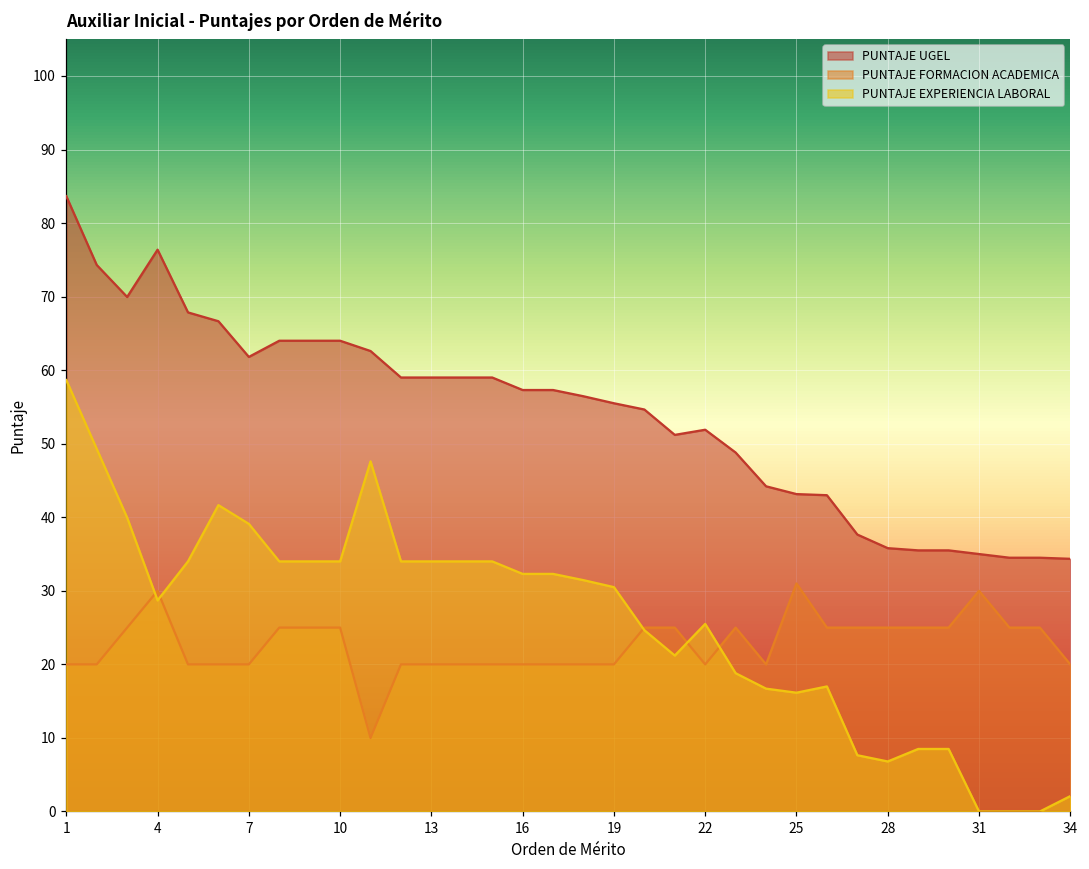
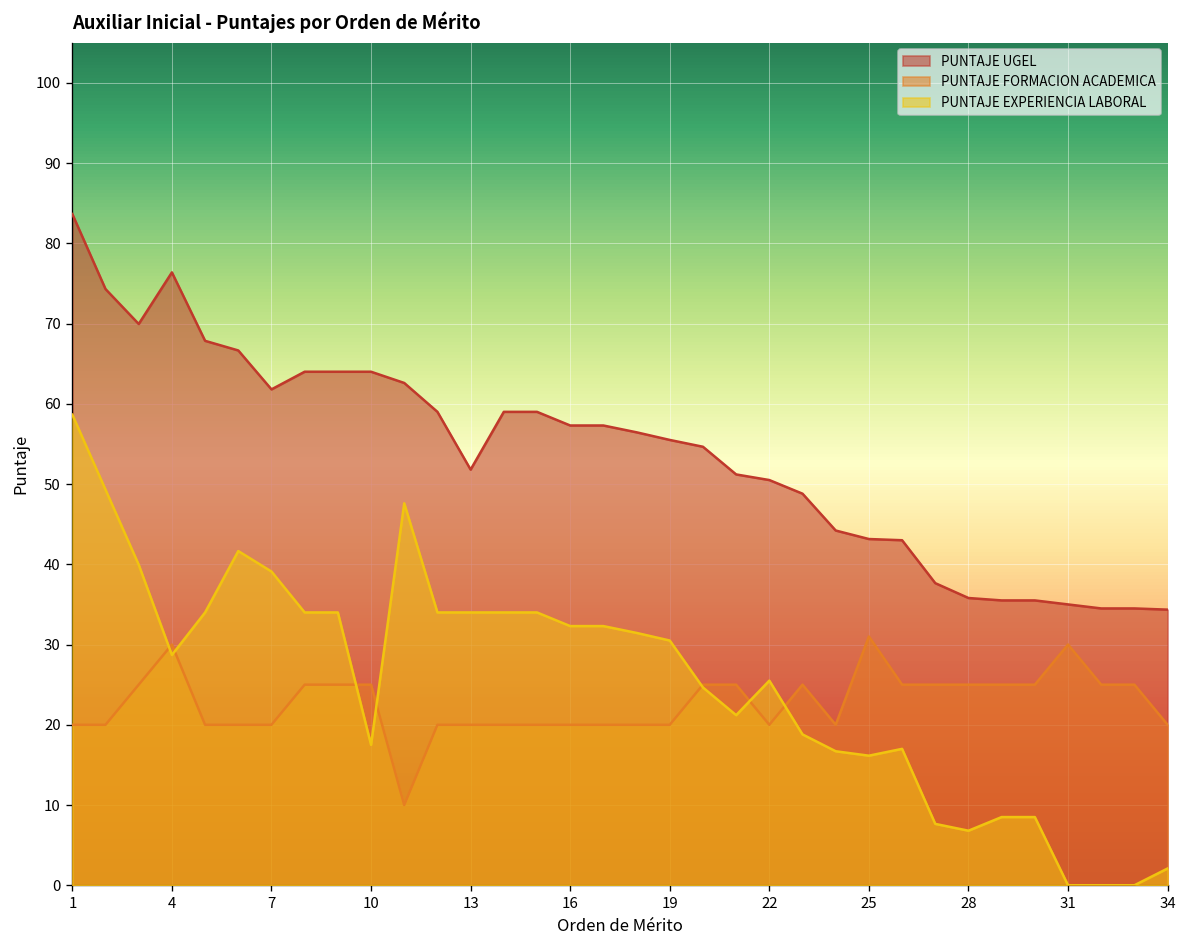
  {
    "PUNTAJE UGEL": {
      "1": 84,
      "4": 76,
      "7": 62,
      "10": 64,
-     "13": 59,
+     "13": 52,
      "16": 57,
      "19": 56,
-     "22": 52,
+     "22": 51,
      "25": 43,
      "28": 36,
      "31": 35,
      "34": 34
    },
    "PUNTAJE FORMACION ACADEMICA": {
      "1": 20,
      "4": 30,
      "7": 20,
      "10": 25,
      "13": 20,
      "16": 20,
      "19": 20,
      "22": 20,
      "25": 31,
      "28": 25,
      "31": 30,
      "34": 20
    },
    "PUNTAJE EXPERIENCIA LABORAL": {
      "1": 59,
      "4": 29,
      "7": 39,
-     "10": 34,
+     "10": 18,
      "13": 34,
      "16": 32,
      "19": 31,
      "22": 26,
      "25": 16,
      "28": 7,
      "31": 0,
      "34": 2
    }
  }
